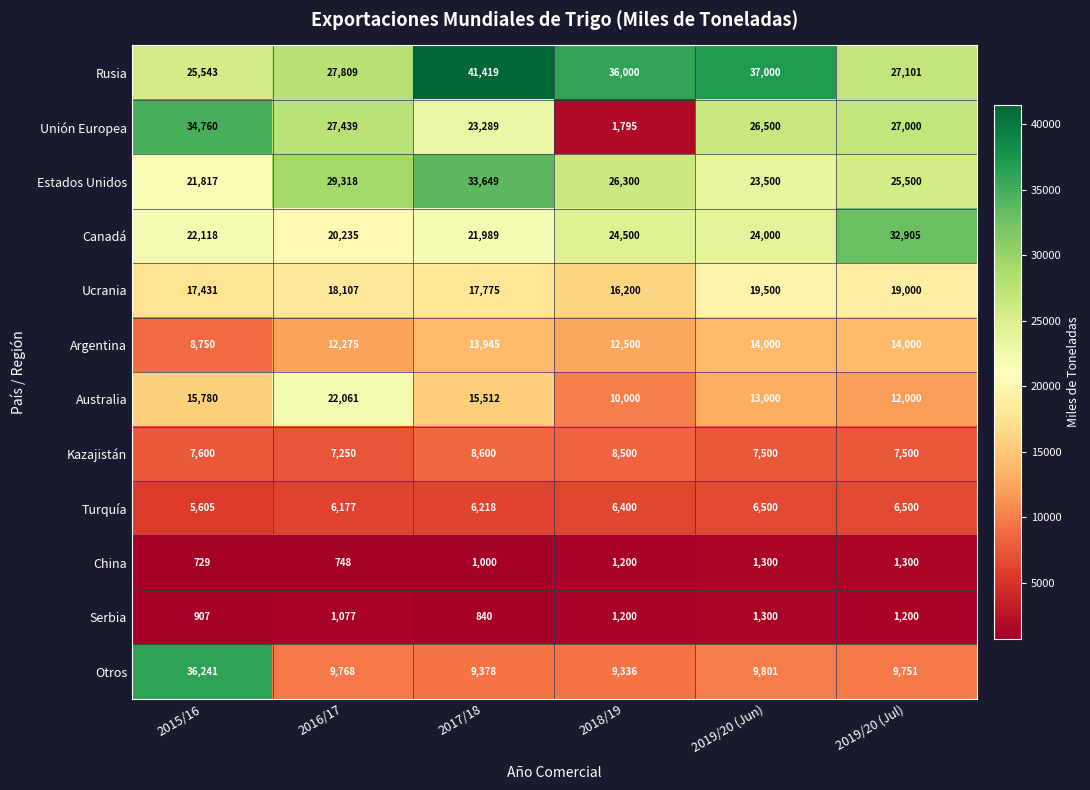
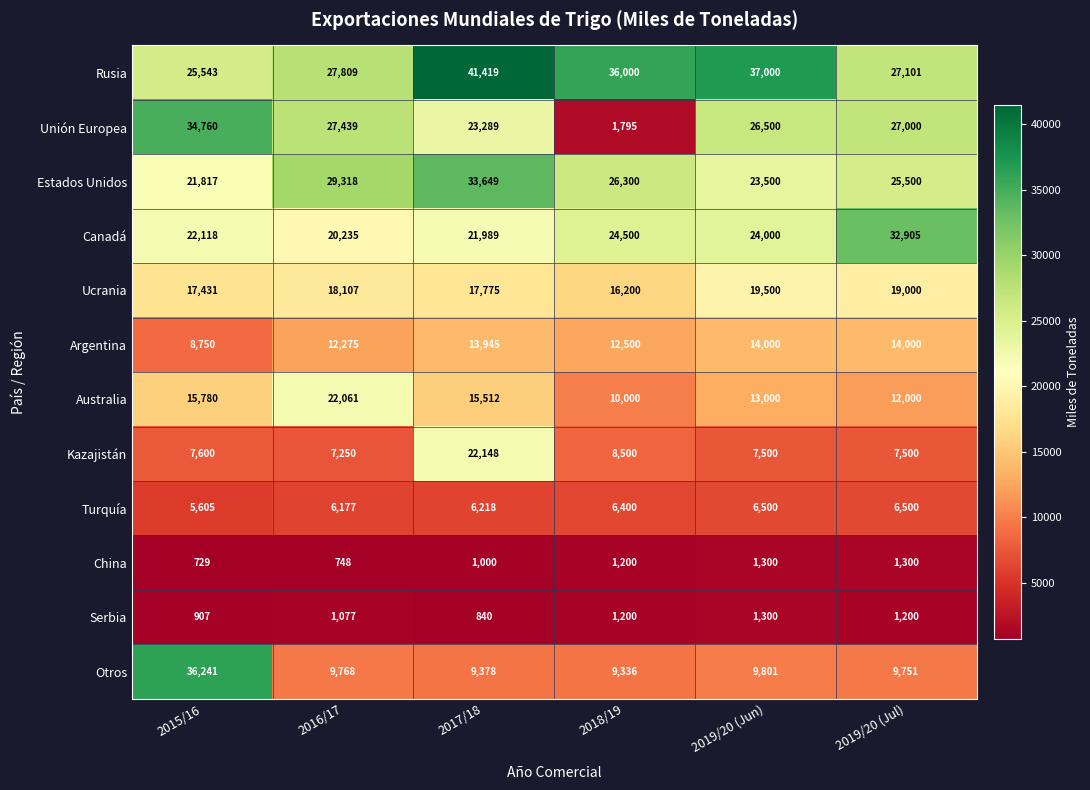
  {
    "Rusia": {
      "2015/16": "25,543",
      "2016/17": "27,809",
      "2017/18": "41,419",
      "2018/19": "36,000",
      "2019/20 (Jun)": "37,000",
      "2019/20 (Jul)": "27,101"
    },
    "Unión Europea": {
      "2015/16": "34,760",
      "2016/17": "27,439",
      "2017/18": "23,289",
      "2018/19": "1,795",
      "2019/20 (Jun)": "26,500",
      "2019/20 (Jul)": "27,000"
    },
    "Estados Unidos": {
      "2015/16": "21,817",
      "2016/17": "29,318",
      "2017/18": "33,649",
      "2018/19": "26,300",
      "2019/20 (Jun)": "23,500",
      "2019/20 (Jul)": "25,500"
    },
    "Canadá": {
      "2015/16": "22,118",
      "2016/17": "20,235",
      "2017/18": "21,989",
      "2018/19": "24,500",
      "2019/20 (Jun)": "24,000",
      "2019/20 (Jul)": "32,905"
    },
    "Ucrania": {
      "2015/16": "17,431",
      "2016/17": "18,107",
      "2017/18": "17,775",
      "2018/19": "16,200",
      "2019/20 (Jun)": "19,500",
      "2019/20 (Jul)": "19,000"
    },
    "Argentina": {
      "2015/16": "8,750",
      "2016/17": "12,275",
      "2017/18": "13,945",
      "2018/19": "12,500",
      "2019/20 (Jun)": "14,000",
      "2019/20 (Jul)": "14,000"
    },
    "Australia": {
      "2015/16": "15,780",
      "2016/17": "22,061",
      "2017/18": "15,512",
      "2018/19": "10,000",
      "2019/20 (Jun)": "13,000",
      "2019/20 (Jul)": "12,000"
    },
    "Kazajistán": {
      "2015/16": "7,600",
      "2016/17": "7,250",
-     "2017/18": "8,600",
+     "2017/18": "22,148",
      "2018/19": "8,500",
      "2019/20 (Jun)": "7,500",
      "2019/20 (Jul)": "7,500"
    },
    "Turquía": {
      "2015/16": "5,605",
      "2016/17": "6,177",
      "2017/18": "6,218",
      "2018/19": "6,400",
      "2019/20 (Jun)": "6,500",
      "2019/20 (Jul)": "6,500"
    },
    "China": {
      "2015/16": "729",
      "2016/17": "748",
      "2017/18": "1,000",
      "2018/19": "1,200",
      "2019/20 (Jun)": "1,300",
      "2019/20 (Jul)": "1,300"
    },
    "Serbia": {
      "2015/16": "907",
      "2016/17": "1,077",
      "2017/18": "840",
      "2018/19": "1,200",
      "2019/20 (Jun)": "1,300",
      "2019/20 (Jul)": "1,200"
    },
    "Otros": {
      "2015/16": "36,241",
      "2016/17": "9,768",
      "2017/18": "9,378",
      "2018/19": "9,336",
      "2019/20 (Jun)": "9,801",
      "2019/20 (Jul)": "9,751"
    }
  }
